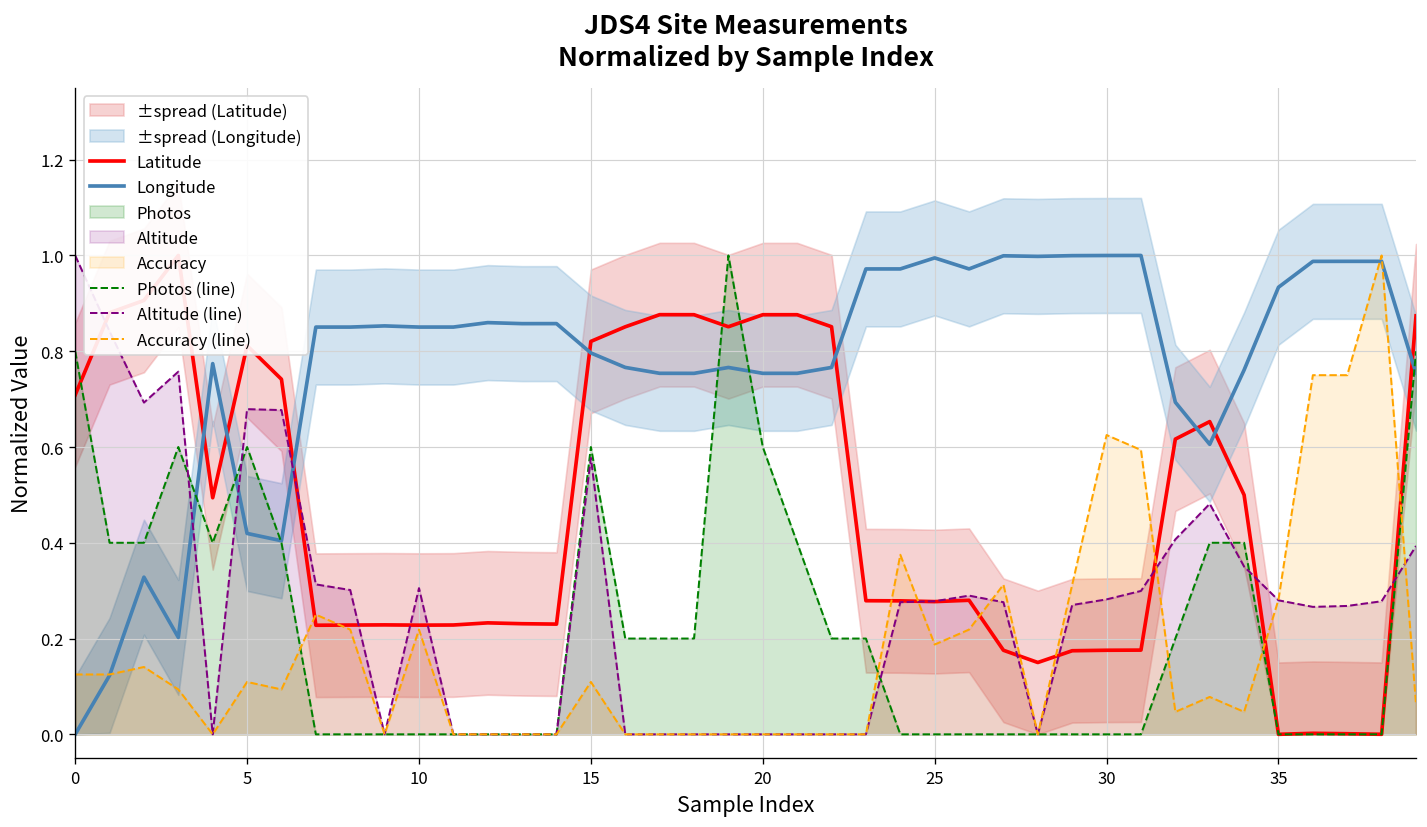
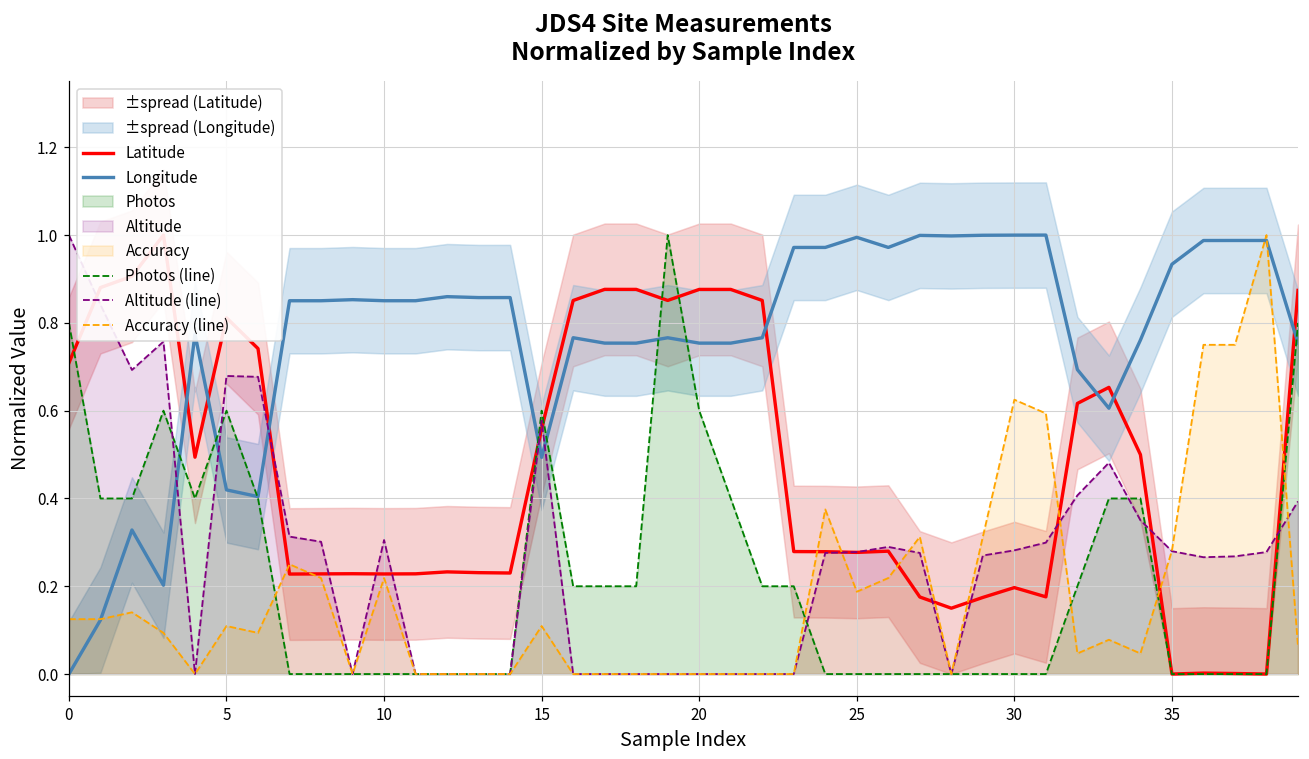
  {
    "Latitude": {
      "0": 0.71,
      "10": 0.23,
-     "15": 0.82,
-     "30": 0.18
+     "15": 0.56,
+     "30": 0.20
    },
    "Longitude": {
      "0": 0.00,
      "5": 0.42,
      "10": 0.85,
-     "15": 0.80,
+     "15": 0.49,
      "20": 0.75,
      "25": 0.99,
      "30": 1.00,
      "35": 0.93
    }
  }
